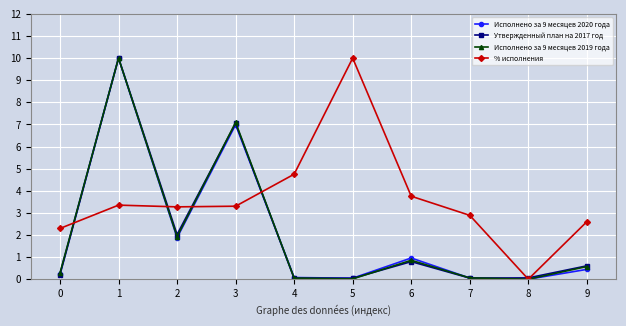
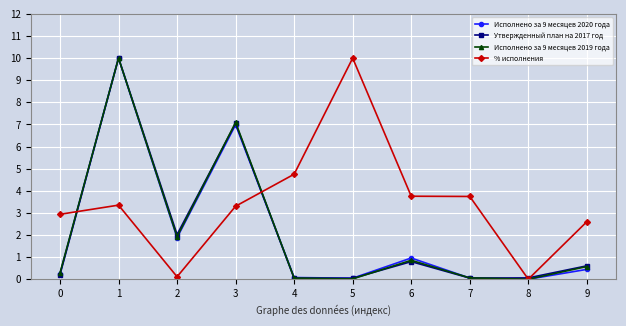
  {
    "Исполнено за 9 месяцев 2020 года": {
      "9": 0.4
    },
    "% исполнения": {
-     "0": 2.3,
+     "0": 2.9,
      "1": 3.4,
-     "2": 3.3,
+     "2": 0.1,
      "3": 3.3,
      "4": 4.8,
      "5": 10.0,
      "6": 3.8,
-     "7": 2.9,
+     "7": 3.7,
      "9": 2.6
    }
  }
